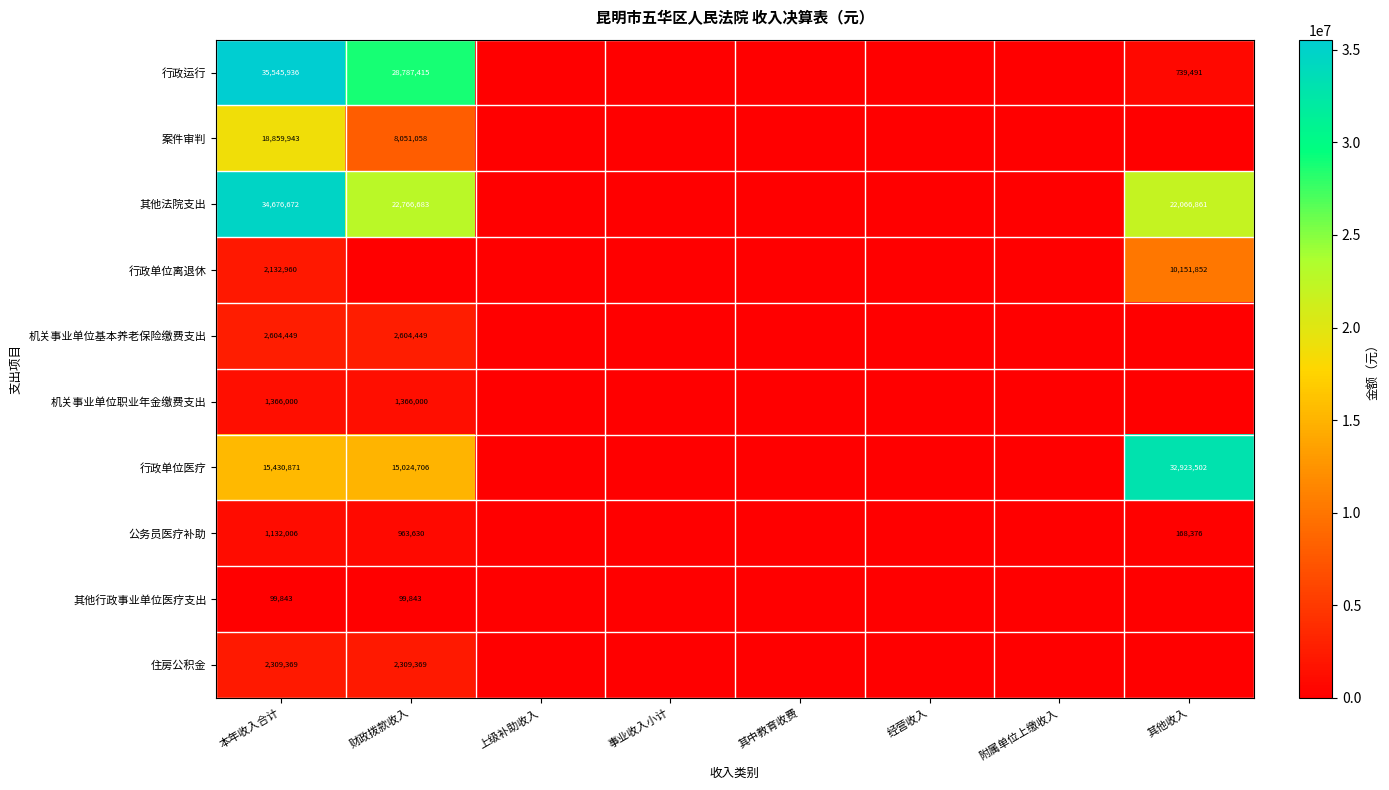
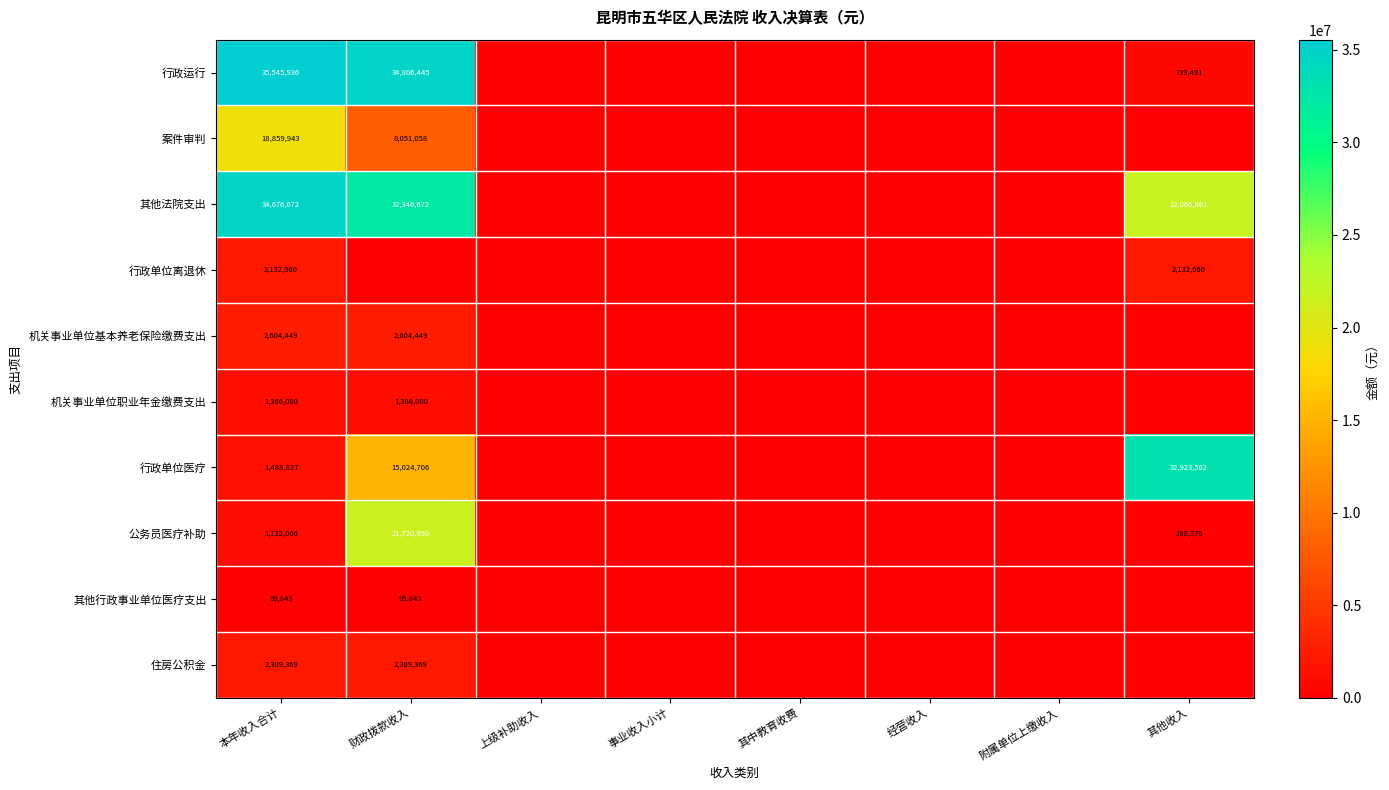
  {
    "行政运行": {
      "本年收入合计": "35,545,936",
-     "财政拨款收入": "28,787,415",
+     "财政拨款收入": "34,806,445",
      "其他收入": "739,491"
    },
    "案件审判": {
      "本年收入合计": "18,859,943",
      "财政拨款收入": "8,051,058"
    },
    "其他法院支出": {
      "本年收入合计": "34,676,672",
-     "财政拨款收入": "22,766,683",
+     "财政拨款收入": "32,346,672",
      "其他收入": "22,066,861"
    },
    "行政单位离退休": {
      "本年收入合计": "2,132,960",
-     "其他收入": "10,151,852"
+     "其他收入": "2,132,960"
    },
    "机关事业单位基本养老保险缴费支出": {
      "本年收入合计": "2,604,449",
      "财政拨款收入": "2,604,449"
    },
    "机关事业单位职业年金缴费支出": {
      "本年收入合计": "1,366,000",
      "财政拨款收入": "1,366,000"
    },
    "行政单位医疗": {
-     "本年收入合计": "15,430,871",
+     "本年收入合计": "1,488,827",
      "财政拨款收入": "15,024,706",
      "其他收入": "32,923,502"
    },
    "公务员医疗补助": {
      "本年收入合计": "1,132,006",
-     "财政拨款收入": "963,630",
+     "财政拨款收入": "21,720,950",
      "其他收入": "168,376"
    },
    "其他行政事业单位医疗支出": {
      "本年收入合计": "99,843",
      "财政拨款收入": "99,843"
    },
    "住房公积金": {
      "本年收入合计": "2,309,369",
      "财政拨款收入": "2,309,369"
    }
  }
